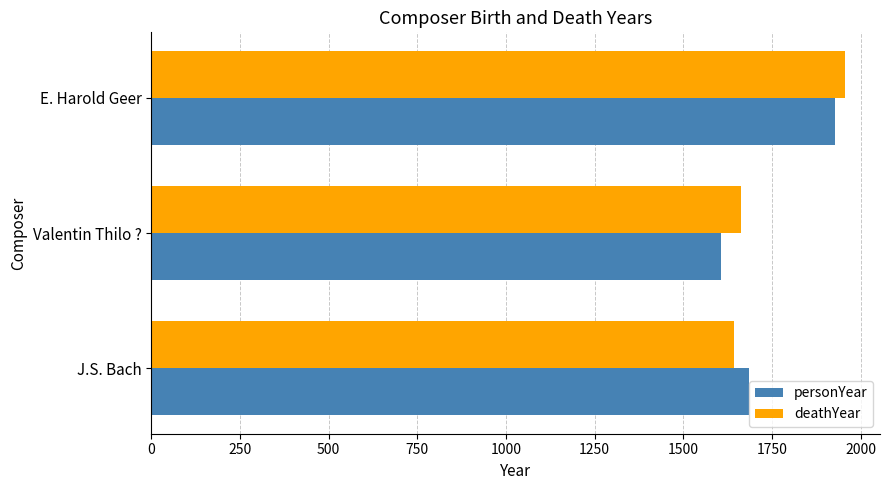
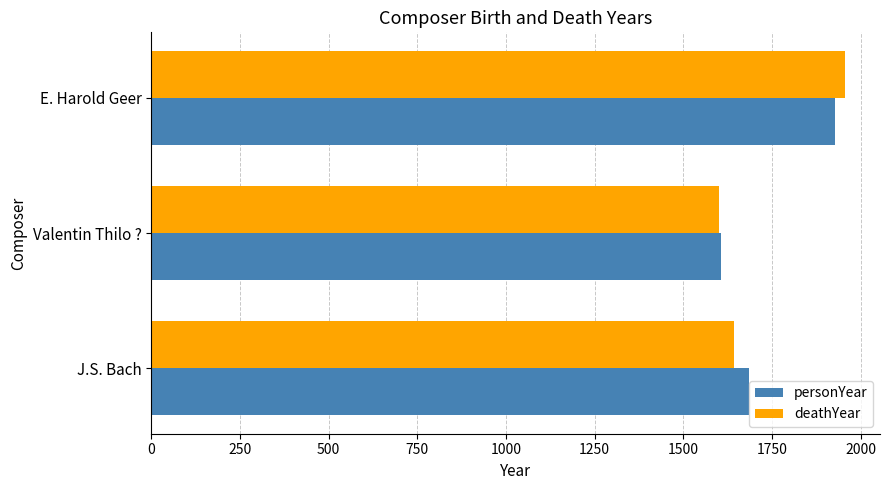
  {
    "personYear": {
      "E. Harold Geer": 1930,
      "Valentin Thilo ?": 1610,
      "J.S. Bach": 1690
    },
    "deathYear": {
      "E. Harold Geer": 1960,
-     "Valentin Thilo ?": 1660,
+     "Valentin Thilo ?": 1600,
      "J.S. Bach": 1640
    }
  }
